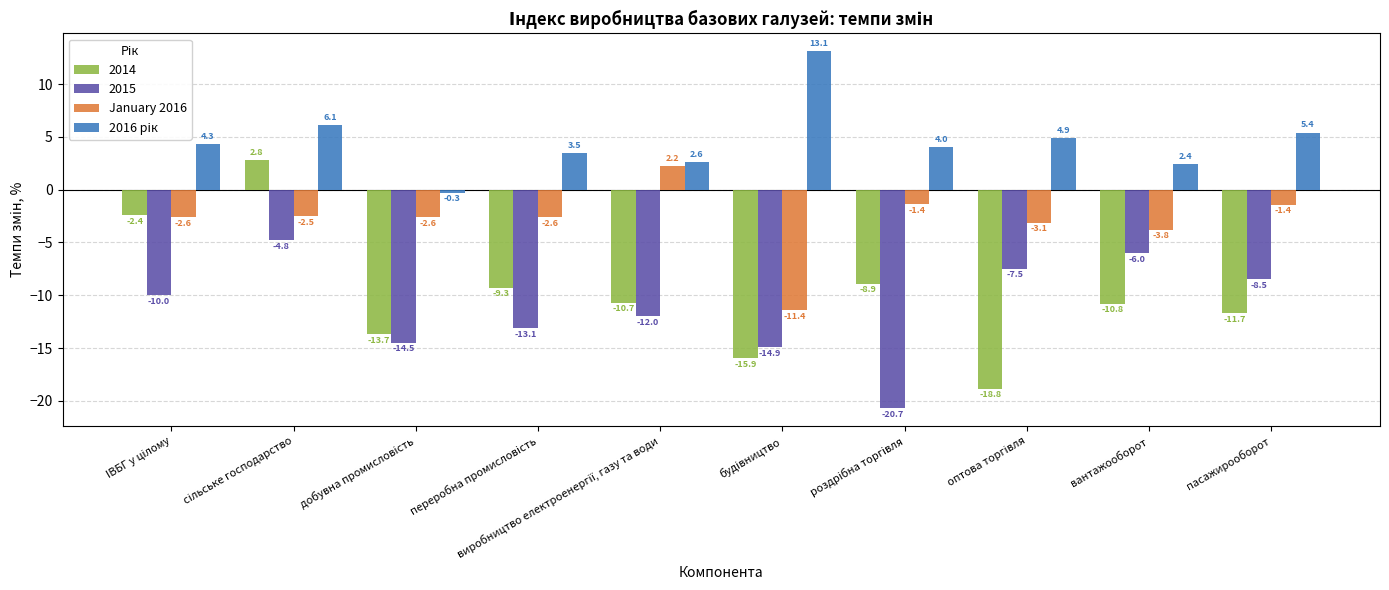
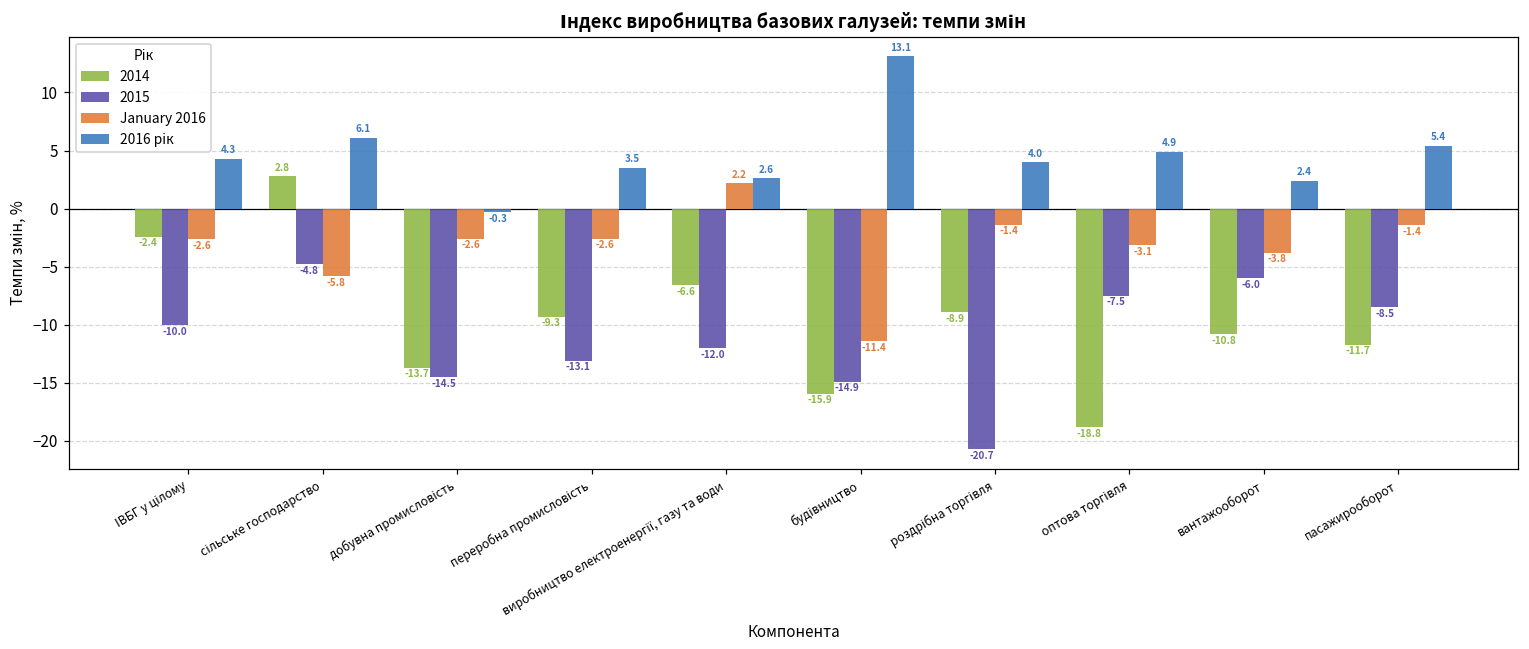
  {
    "2014": {
      "ІВБГ у цілому": -2.4,
      "сільське господарство": 2.8,
      "добувна промисловість": -13.7,
      "переробна промисловість": -9.3,
-     "виробництво електроенергії, газу та води": -10.7,
+     "виробництво електроенергії, газу та води": -6.6,
      "будівництво": -15.9,
      "роздрібна торгівля": -8.9,
      "оптова торгівля": -18.8,
      "вантажооборот": -10.8,
      "пасажирооборот": -11.7
    },
    "January 2016": {
      "ІВБГ у цілому": -2.6,
-     "сільське господарство": -2.5,
+     "сільське господарство": -5.8,
      "добувна промисловість": -2.6,
      "переробна промисловість": -2.6,
      "виробництво електроенергії, газу та води": 2.2,
      "будівництво": -11.4,
      "роздрібна торгівля": -1.4,
      "оптова торгівля": -3.1,
      "вантажооборот": -3.8,
      "пасажирооборот": -1.4
    }
  }
